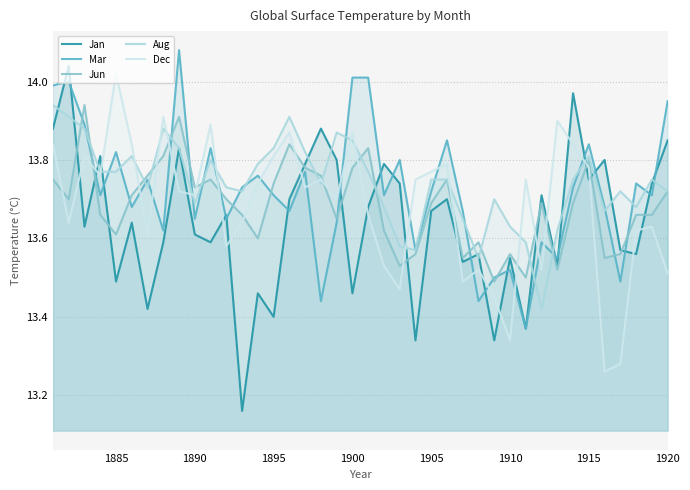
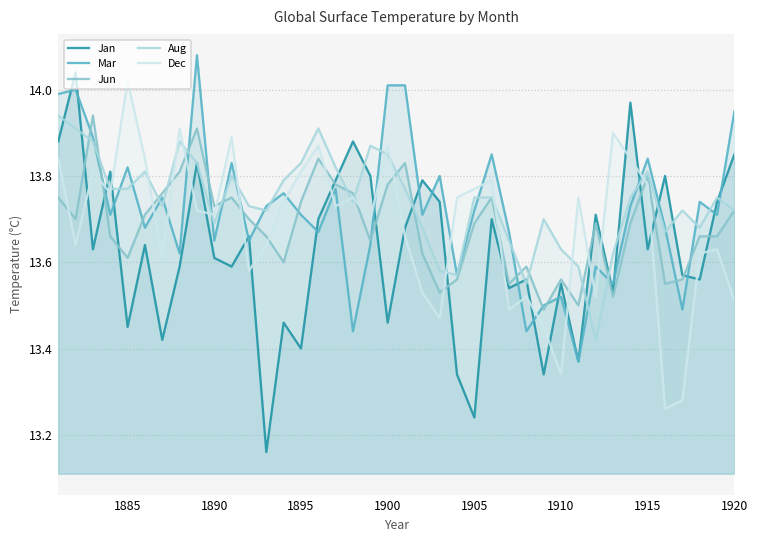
  {
    "Jan": {
-     "1885": 13.49,
+     "1885": 13.45,
      "1890": 13.61,
      "1895": 13.40,
      "1900": 13.46,
-     "1905": 13.67,
+     "1905": 13.24,
      "1910": 13.55,
-     "1915": 13.75,
+     "1915": 13.63,
      "1920": 13.85
    }
  }
